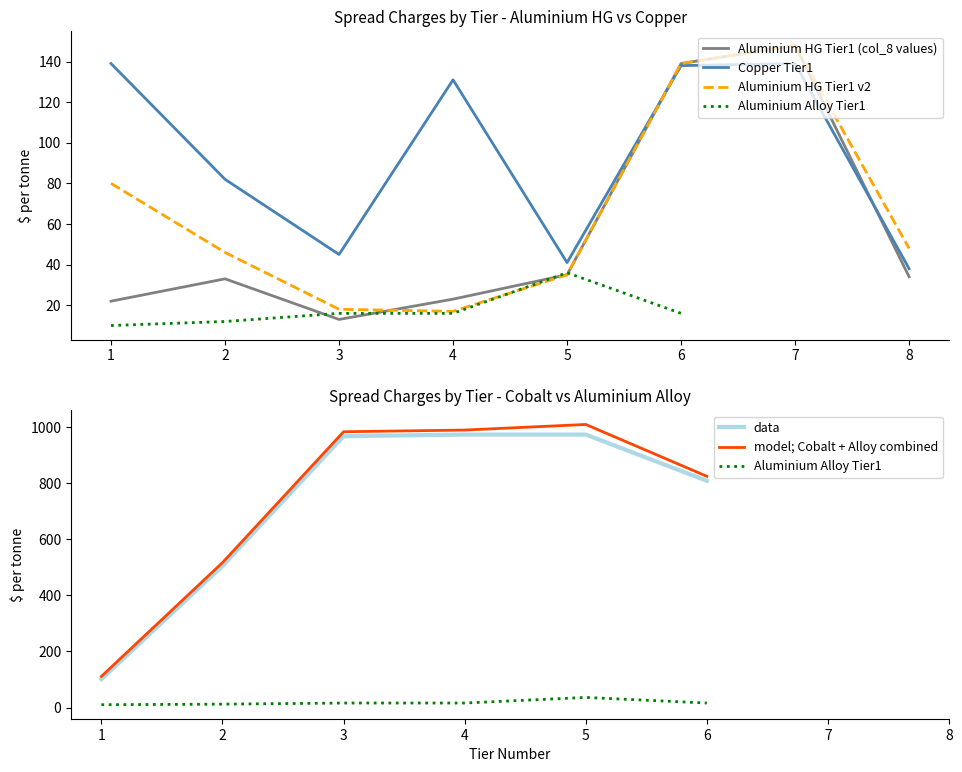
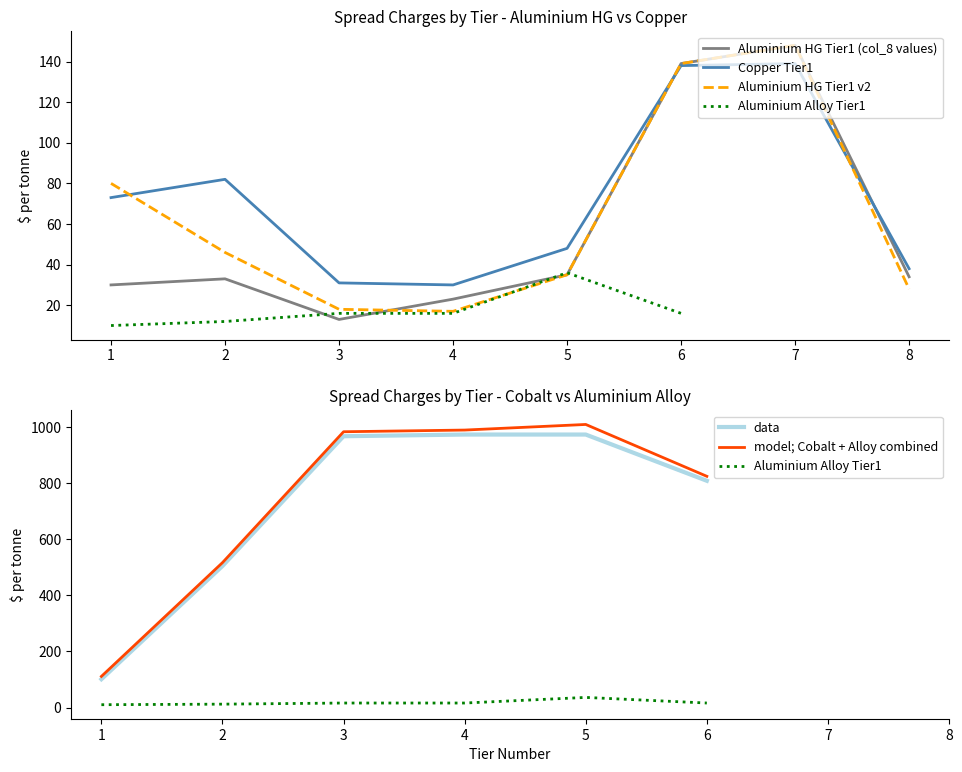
  {
    "Spread Charges by Tier - Aluminium HG vs Copper": {
      "Aluminium HG Tier1 (col_8 values)": {
-       "1": 22,
+       "1": 30,
        "2": 33,
        "3": 13,
        "4": 23,
        "8": 34
      },
      "Copper Tier1": {
-       "1": 139,
+       "1": 73,
        "2": 82,
-       "3": 45,
-       "4": 131,
-       "5": 41,
+       "3": 31,
+       "4": 30,
+       "5": 48,
        "8": 38
      },
      "Aluminium HG Tier1 v2": {
        "1": 80,
        "2": 46,
        "3": 18,
-       "8": 48
+       "8": 28
      },
      "Aluminium Alloy Tier1": {
        "1": 10,
        "2": 12,
        "3": 16,
        "6": 16
      }
    },
    "Spread Charges by Tier - Cobalt vs Aluminium Alloy": {
      "data": {
        "1": 100,
        "2": 510,
        "3": 970,
        "4": 970,
        "5": 970,
        "6": 810
      },
      "model; Cobalt + Alloy combined": {
        "1": 110,
        "2": 520,
        "3": 980,
        "4": 990,
        "5": 1010,
        "6": 830
      },
      "Aluminium Alloy Tier1": {
        "1": 10,
        "2": 10,
        "3": 20,
        "4": 20,
        "5": 40,
        "6": 20
      }
    }
  }
